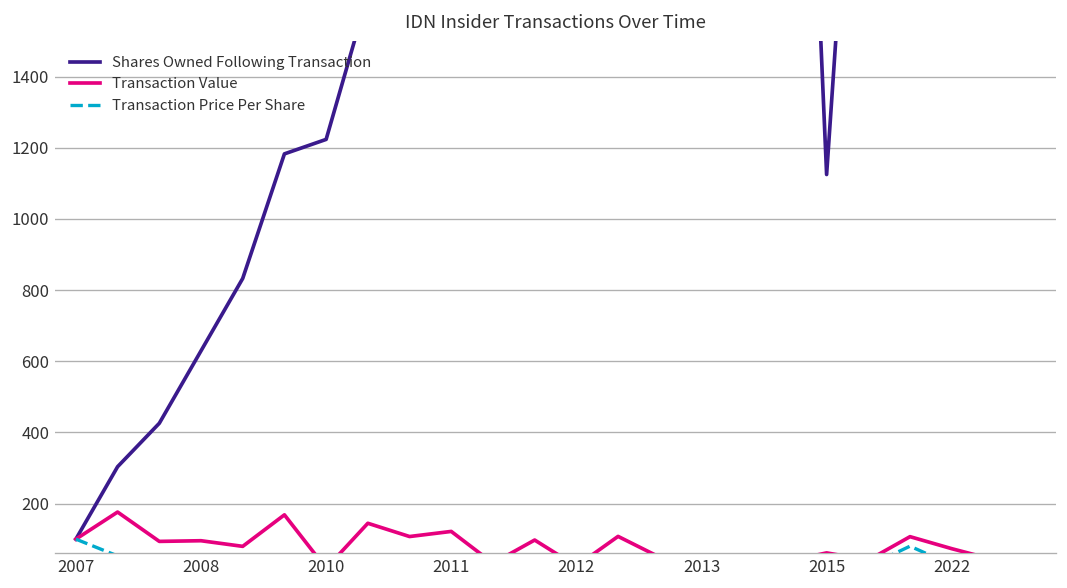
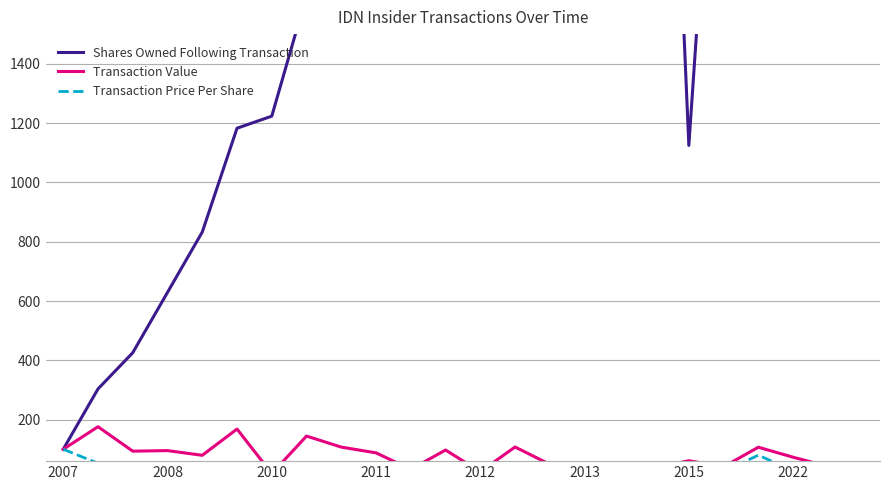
  {
    "Shares Owned Following Transaction": {
      "2008": 630,
      "2010": 1220,
      "2015": 1120
    },
    "Transaction Value": {
      "2008": 100,
-     "2011": 120,
+     "2011": 90,
      "2015": 60,
      "2022": 70
    }
  }
